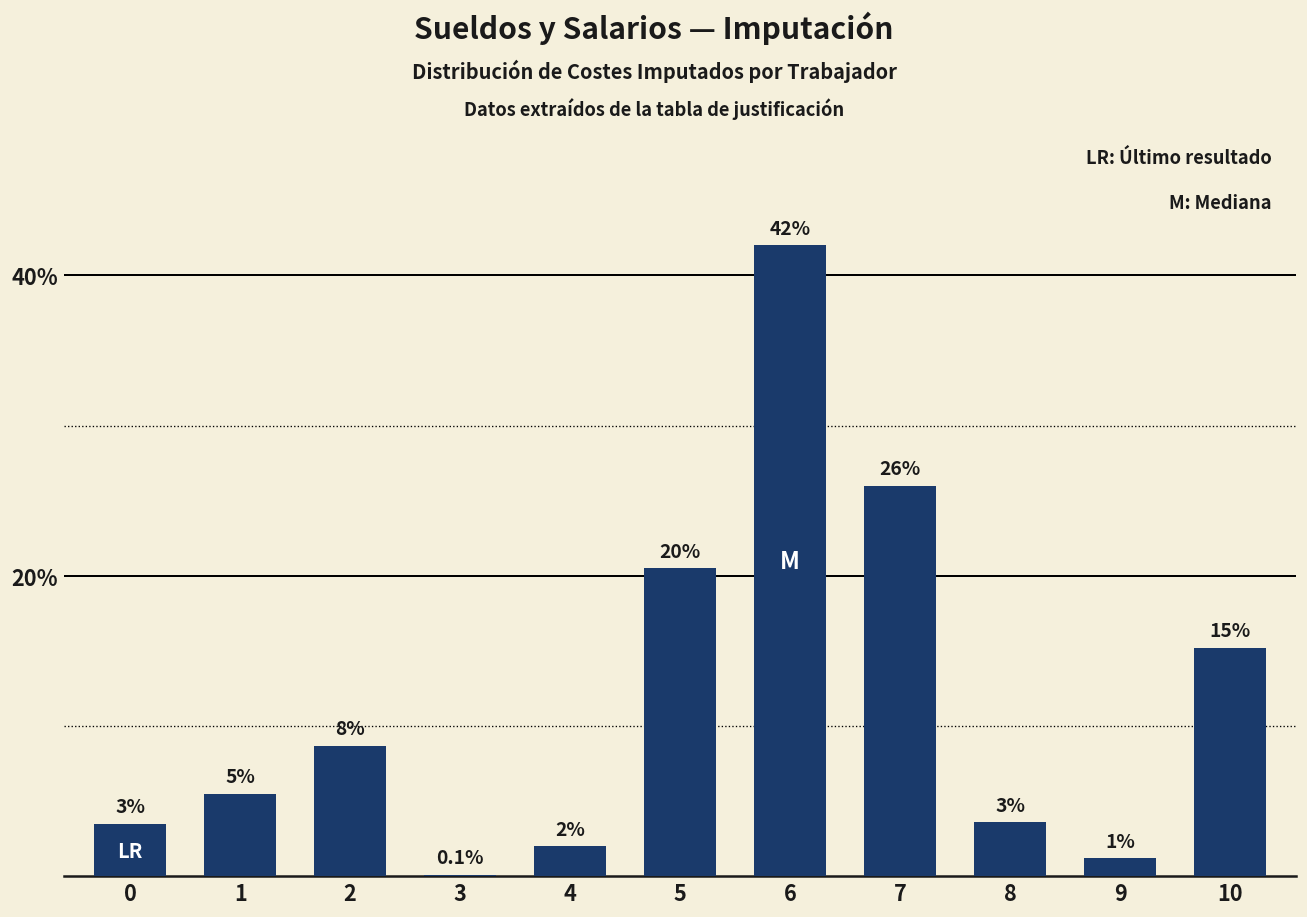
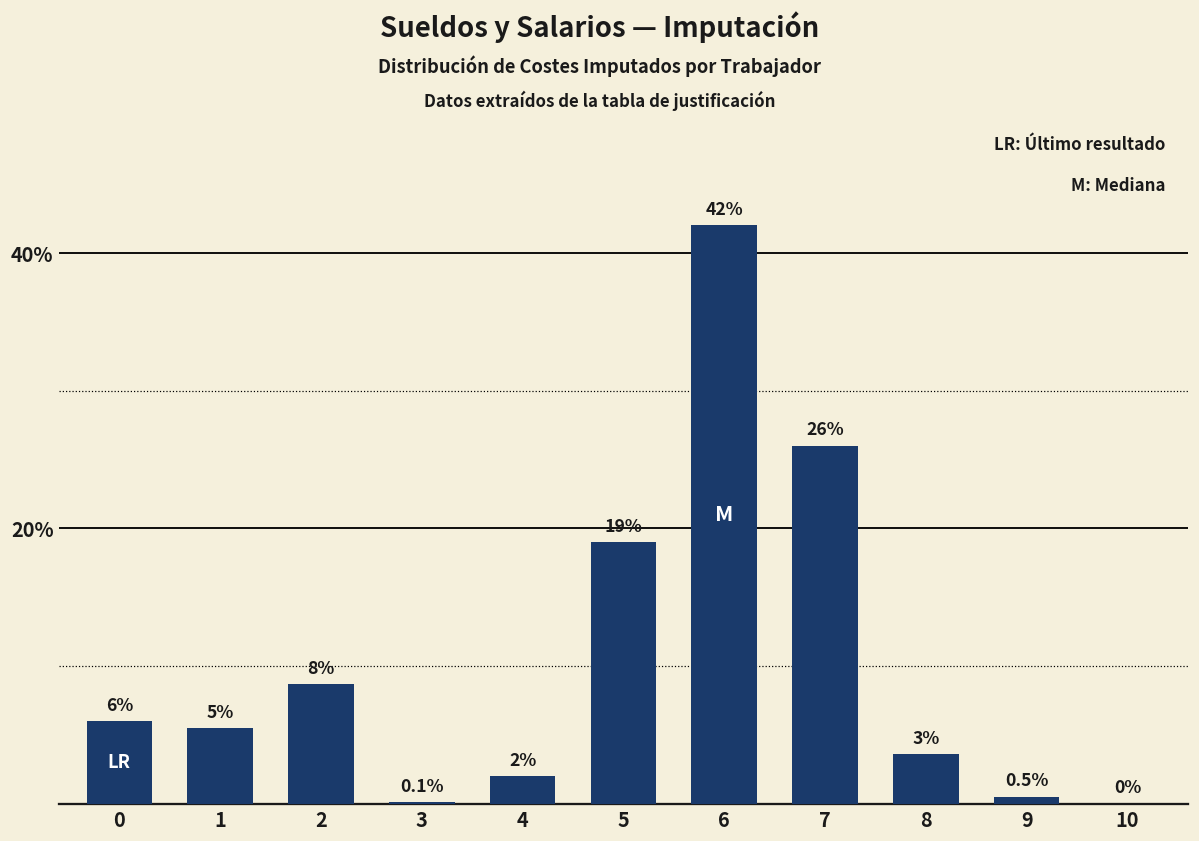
  {
-   "0": "3%",
+   "0": "6%",
    "1": "5%",
    "3": "0.1%",
    "4": "2%",
-   "5": "20%",
+   "5": "19%",
    "6": "42%",
    "7": "26%",
-   "9": "1%",
-   "10": "15%"
+   "9": "0.5%",
+   "10": "0%"
  }
